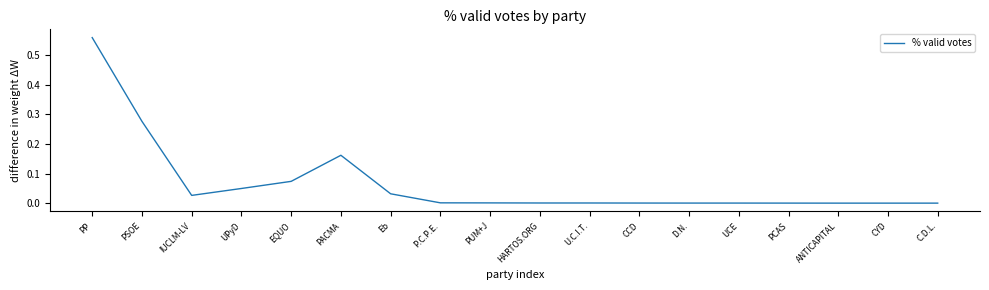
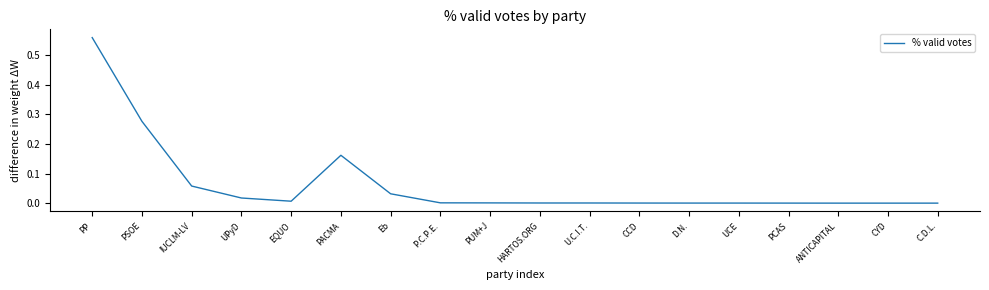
  {
    "PP": 0.56,
    "PSOE": 0.28,
-   "IUCLM-LV": 0.03,
-   "UPyD": 0.05,
-   "EQUO": 0.07,
+   "IUCLM-LV": 0.06,
+   "UPyD": 0.02,
+   "EQUO": 0.01,
    "PACMA": 0.16,
    "Eb": 0.03,
    "P.C.P.E.": 0.00,
    "PUM+J": 0.00,
    "HARTOS.ORG": 0.00,
    "U.C.I.T.": 0.00,
    "CCD": 0.00,
    "D.N.": 0.00,
    "UCE": 0.00,
    "PCAS": 0.00,
    "ANTICAPITAL": 0.00,
    "CYD": 0.00,
    "C.D.L.": 0.00
  }
